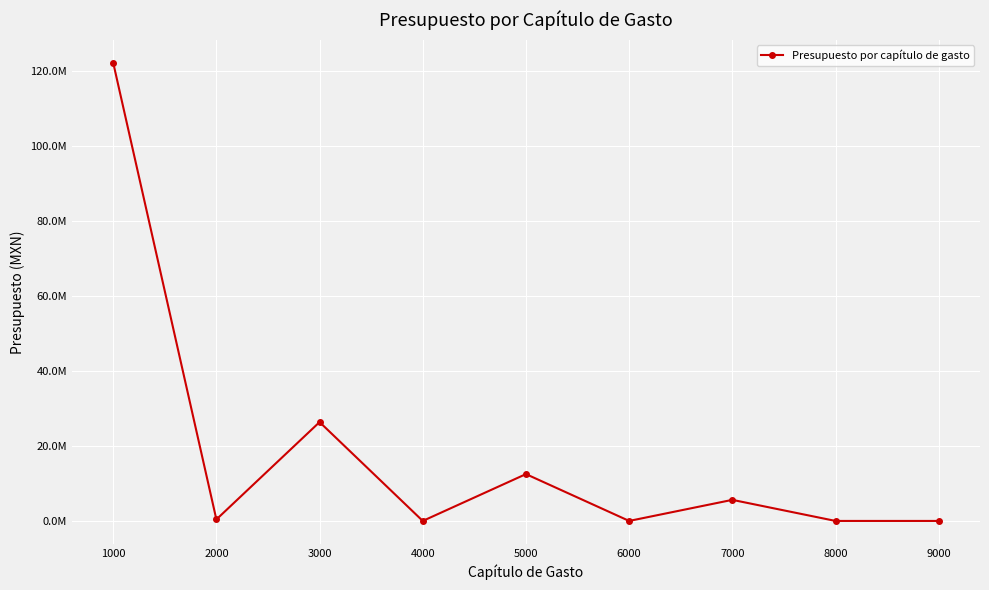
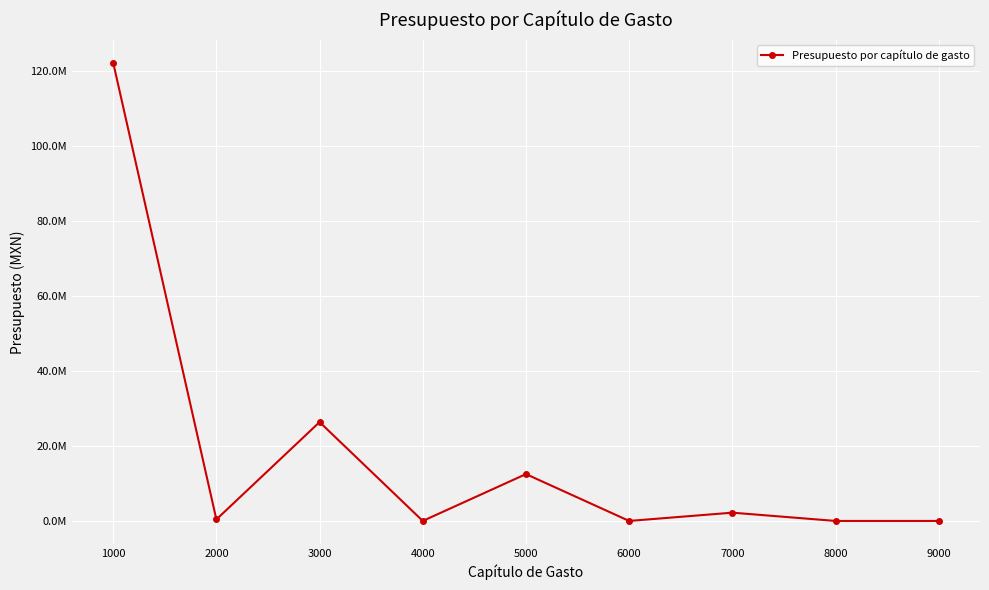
  {
    "1000": 122000000,
    "2000": 0,
    "3000": 26000000,
    "4000": 0,
    "5000": 12000000,
    "6000": 0,
-   "7000": 6000000,
+   "7000": 2000000,
    "8000": 0,
    "9000": 0
  }
